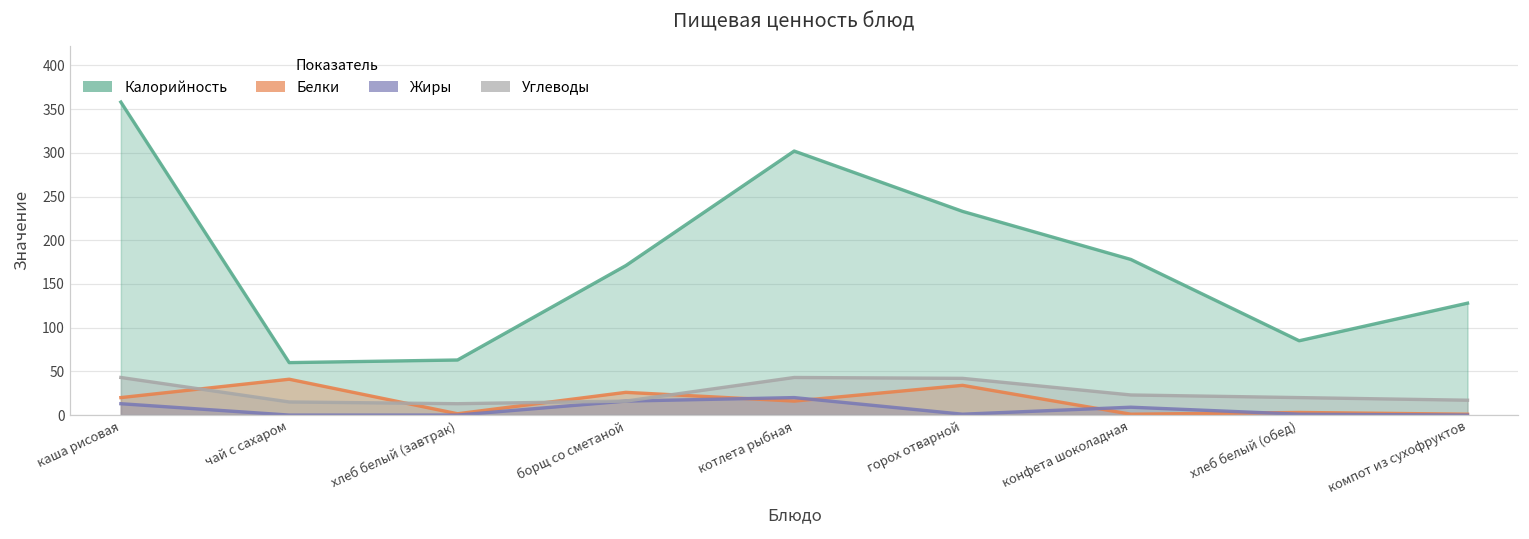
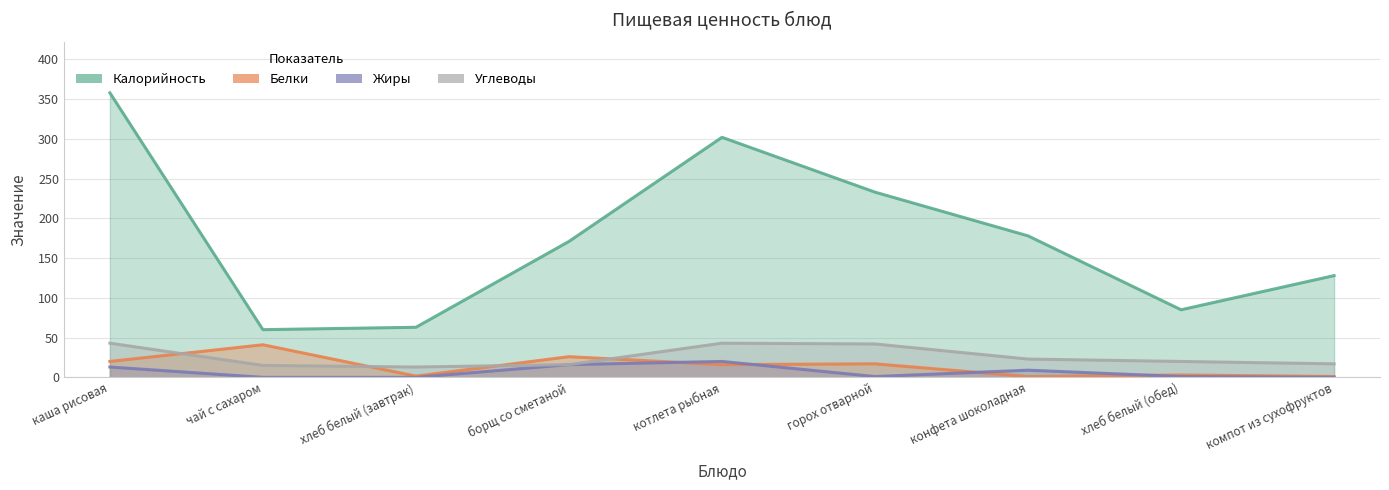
  {
    "Белки": {
      "каша рисовая": 20,
      "чай с сахаром": 40,
      "борщ со сметаной": 30,
      "котлета рыбная": 20,
-     "горох отварной": 30,
+     "горох отварной": 20,
      "конфета шоколадная": 0
    }
  }
